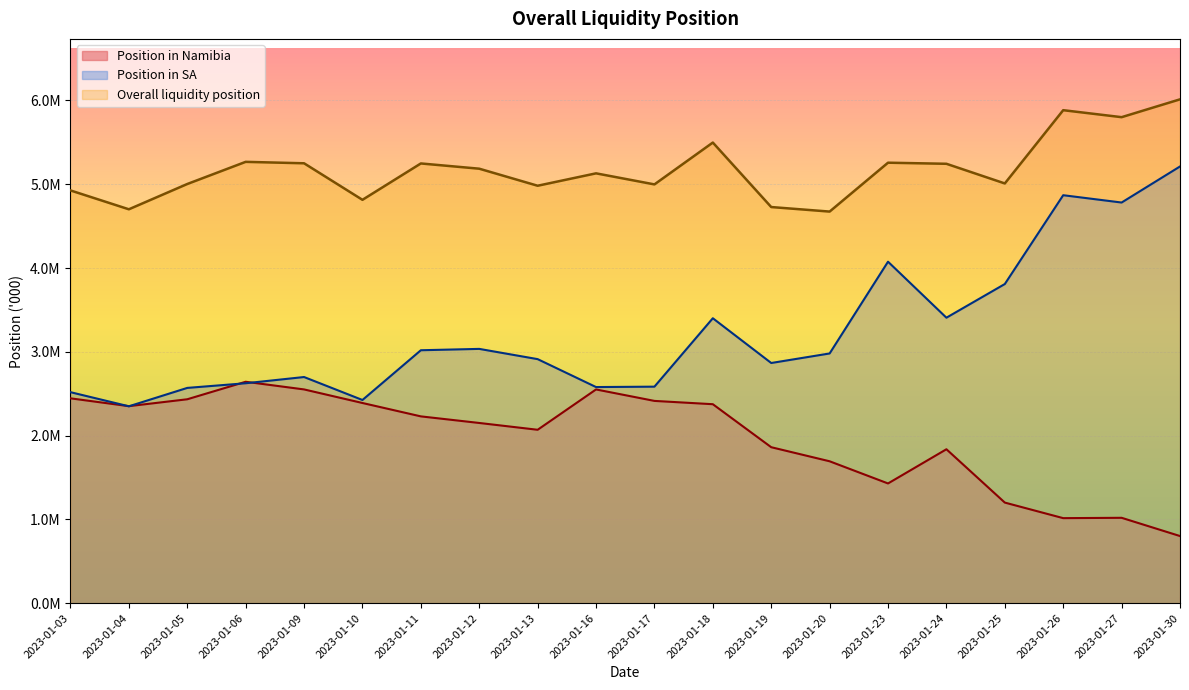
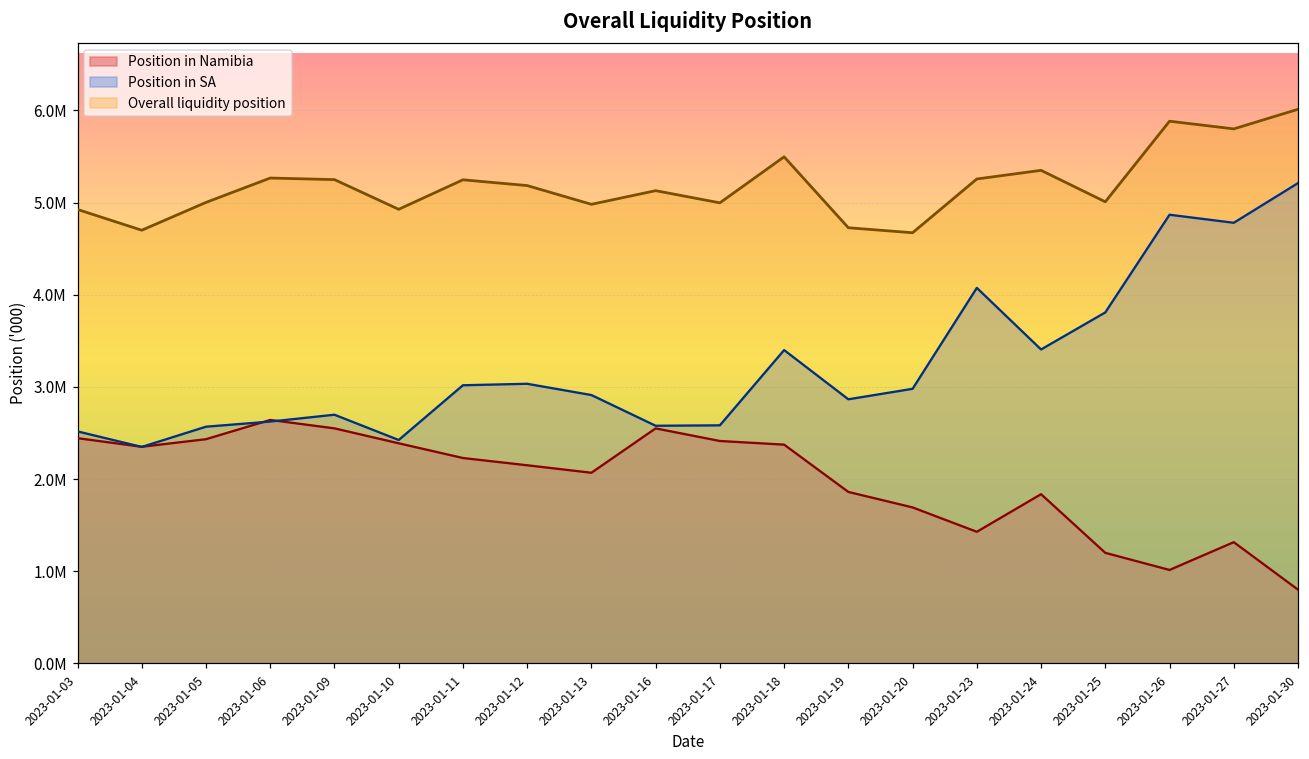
  {
    "Position in Namibia": {
      "2023-01-03": 2400000,
      "2023-01-05": 2400000,
      "2023-01-09": 2600000,
      "2023-01-10": 2400000,
      "2023-01-11": 2200000,
      "2023-01-12": 2200000,
      "2023-01-13": 2100000,
      "2023-01-17": 2400000,
      "2023-01-18": 2400000,
      "2023-01-19": 1900000,
      "2023-01-20": 1700000,
      "2023-01-23": 1400000,
      "2023-01-24": 1800000,
      "2023-01-25": 1200000,
      "2023-01-26": 1000000,
-     "2023-01-27": 1000000,
+     "2023-01-27": 1300000,
      "2023-01-30": 800000
    },
    "Position in SA": {
      "2023-01-03": 2500000,
      "2023-01-05": 2600000,
      "2023-01-09": 2700000,
      "2023-01-10": 2400000,
      "2023-01-11": 3000000,
      "2023-01-12": 3000000,
      "2023-01-13": 2900000,
      "2023-01-17": 2600000,
      "2023-01-18": 3400000,
      "2023-01-19": 2900000,
      "2023-01-20": 3000000,
      "2023-01-23": 4100000,
      "2023-01-24": 3400000,
      "2023-01-25": 3800000,
      "2023-01-26": 4900000,
      "2023-01-27": 4800000,
      "2023-01-30": 5200000
    },
    "Overall liquidity position": {
      "2023-01-03": 4900000,
      "2023-01-04": 4700000,
      "2023-01-05": 5000000,
      "2023-01-06": 5300000,
      "2023-01-09": 5200000,
-     "2023-01-10": 4800000,
+     "2023-01-10": 4900000,
      "2023-01-11": 5200000,
      "2023-01-12": 5200000,
      "2023-01-13": 5000000,
      "2023-01-16": 5100000,
      "2023-01-17": 5000000,
      "2023-01-18": 5500000,
      "2023-01-19": 4700000,
      "2023-01-20": 4700000,
      "2023-01-23": 5300000,
-     "2023-01-24": 5200000,
+     "2023-01-24": 5400000,
      "2023-01-25": 5000000,
      "2023-01-26": 5900000,
      "2023-01-27": 5800000,
      "2023-01-30": 6000000
    }
  }
